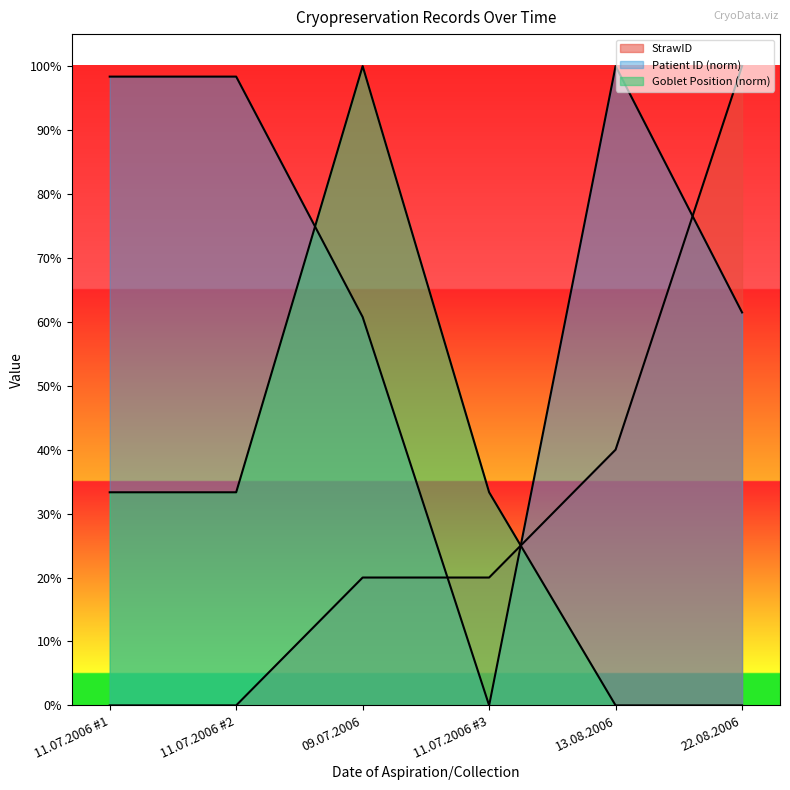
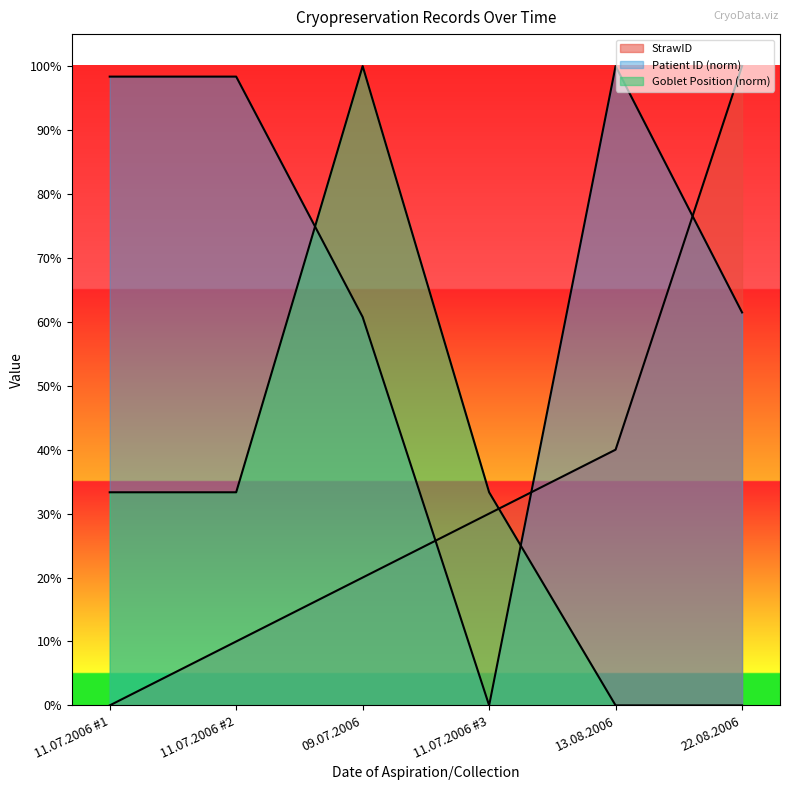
  {
    "StrawID": {
      "11.07.2006 #1": "0%",
-     "11.07.2006 #2": "0%",
+     "11.07.2006 #2": "10%",
      "09.07.2006": "20%",
-     "11.07.2006 #3": "20%",
+     "11.07.2006 #3": "30%",
      "13.08.2006": "40%"
    },
    "Patient ID (norm)": {
      "11.07.2006 #1": "98%",
      "11.07.2006 #2": "98%",
      "09.07.2006": "61%",
      "11.07.2006 #3": "0%",
      "13.08.2006": "100%",
      "22.08.2006": "61%"
    },
    "Goblet Position (norm)": {
      "11.07.2006 #1": "33%",
      "11.07.2006 #2": "33%",
      "09.07.2006": "100%",
      "11.07.2006 #3": "33%",
      "13.08.2006": "0%",
      "22.08.2006": "0%"
    }
  }
